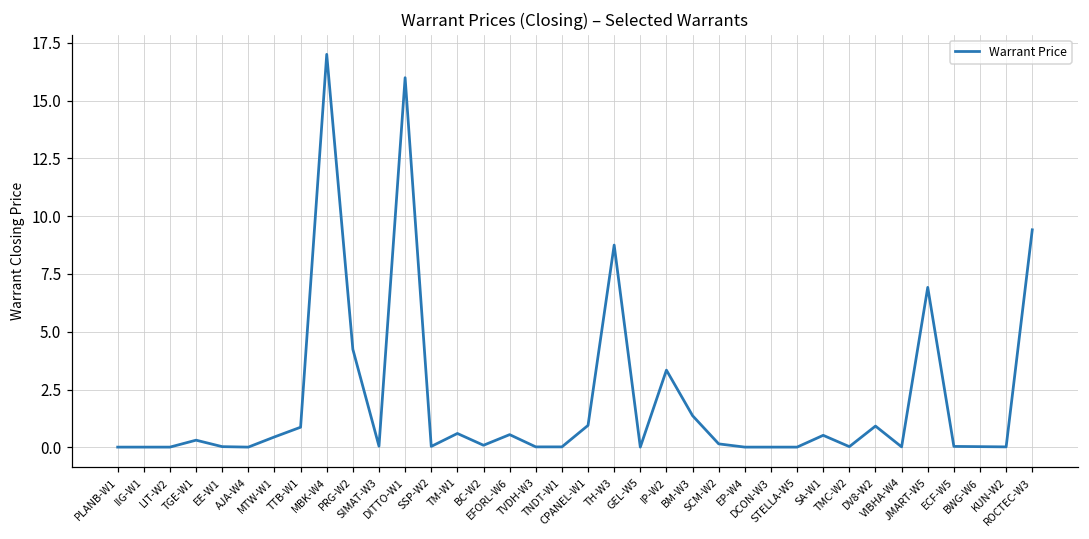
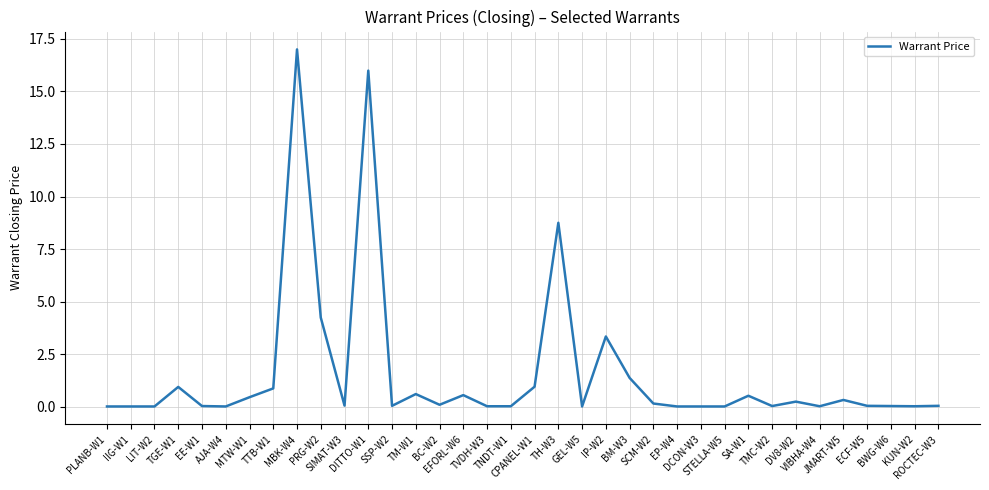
  {
    "PLANB-W1": 0.0,
    "IIG-W1": 0.0,
    "LIT-W2": 0.0,
-   "TGE-W1": 0.3,
+   "TGE-W1": 0.9,
    "EE-W1": 0.0,
    "AJA-W4": 0.0,
    "MTW-W1": 0.5,
    "TTB-W1": 0.9,
    "MBK-W4": 17.0,
    "PRG-W2": 4.2,
    "SIMAT-W3": 0.1,
    "DITTO-W1": 16.0,
    "SSP-W2": 0.0,
    "TM-W1": 0.6,
    "BC-W2": 0.1,
    "EFORL-W6": 0.6,
    "TVDH-W3": 0.0,
    "TNDT-W1": 0.0,
    "CPANEL-W1": 1.0,
    "TH-W3": 8.8,
    "GEL-W5": 0.0,
    "IP-W2": 3.3,
    "BM-W3": 1.4,
    "SCM-W2": 0.2,
    "EP-W4": 0.0,
    "DCON-W3": 0.0,
    "STELLA-W5": 0.0,
    "SA-W1": 0.5,
    "TMC-W2": 0.0,
-   "DV8-W2": 0.9,
+   "DV8-W2": 0.2,
    "VIBHA-W4": 0.0,
-   "JMART-W5": 6.9,
+   "JMART-W5": 0.3,
    "ECF-W5": 0.0,
    "BWG-W6": 0.0,
    "KUN-W2": 0.0,
-   "ROCTEC-W3": 9.4
+   "ROCTEC-W3": 0.0
  }
